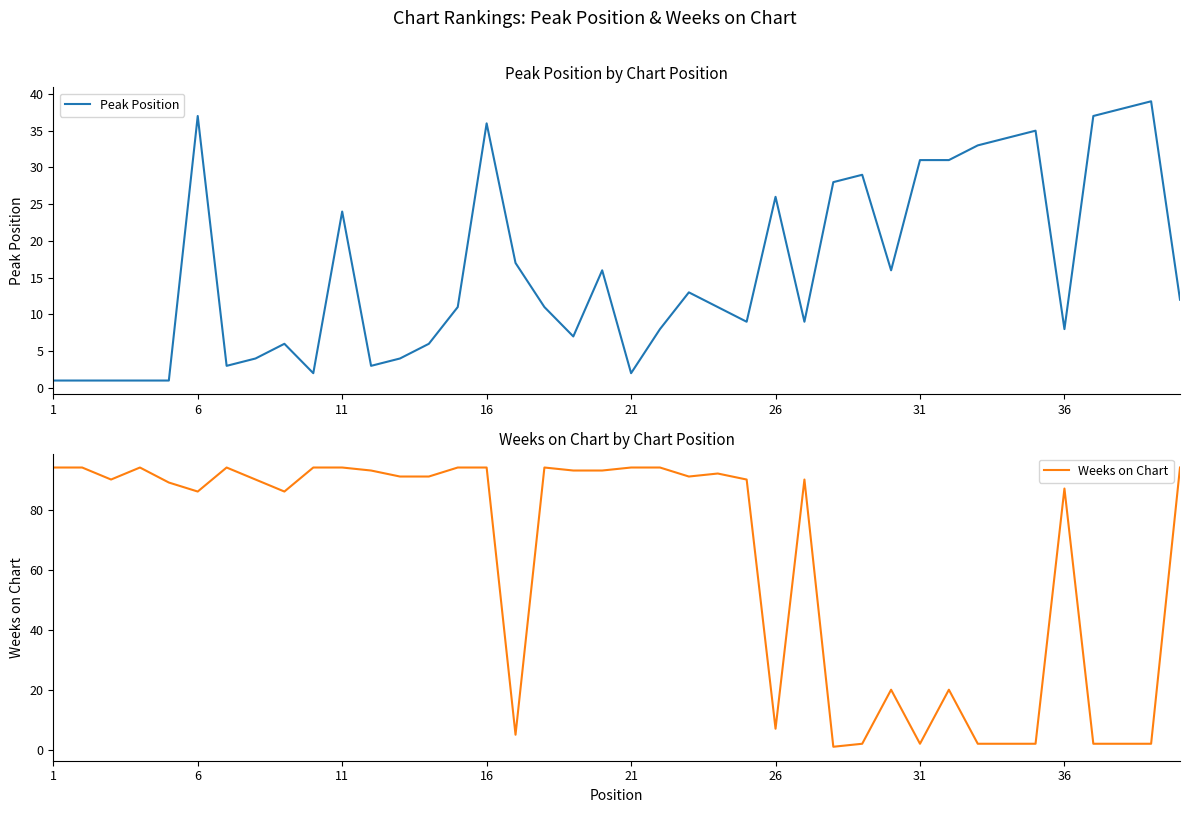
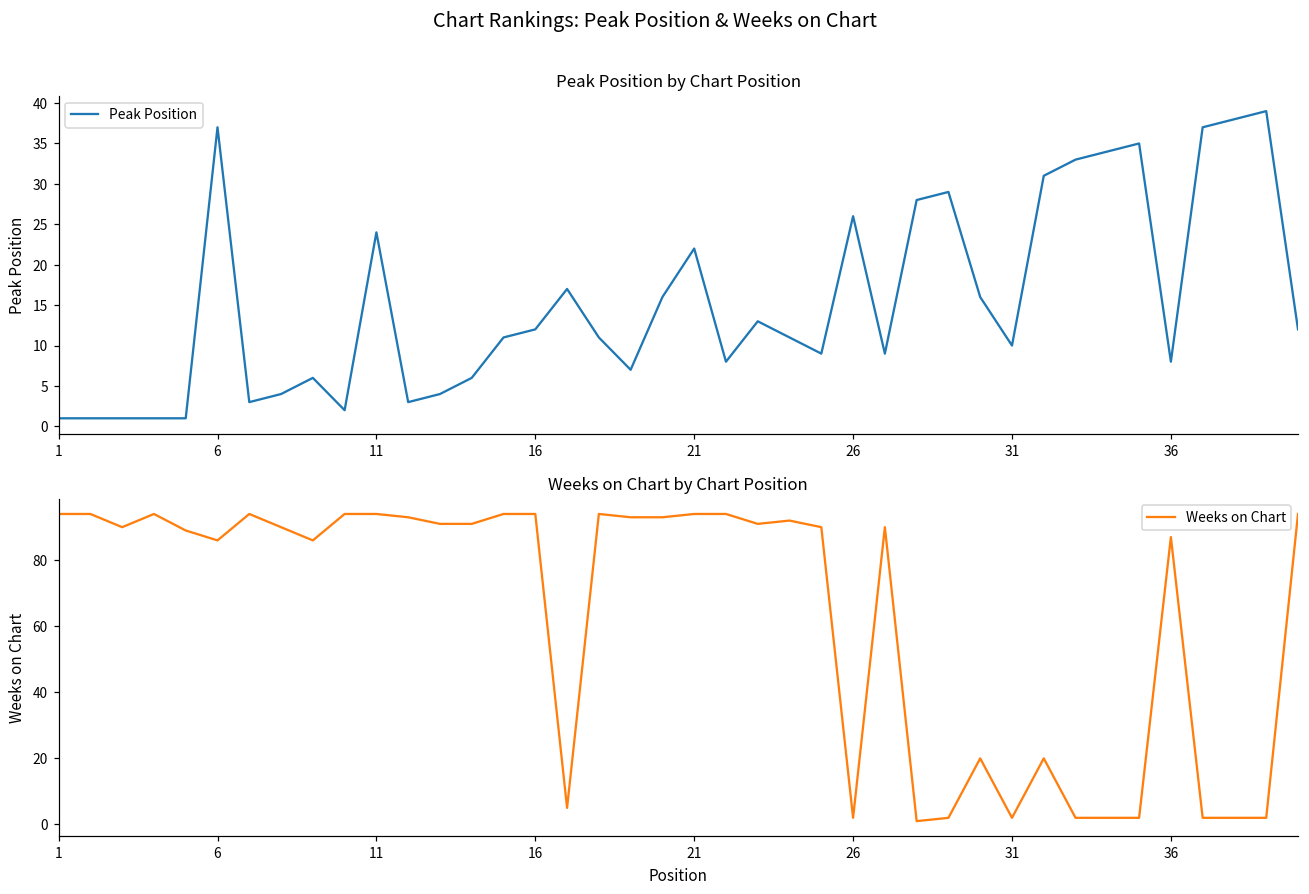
  {
    "Peak Position by Chart Position": {
      "1": 1,
      "6": 37,
      "11": 24,
-     "16": 36,
-     "21": 2,
+     "16": 12,
+     "21": 22,
      "26": 26,
-     "31": 31,
+     "31": 10,
      "36": 8
    },
    "Weeks on Chart by Chart Position": {
      "1": 94,
      "6": 86,
      "11": 94,
      "16": 94,
      "21": 94,
-     "26": 7,
+     "26": 2,
      "31": 2,
      "36": 87
    }
  }
